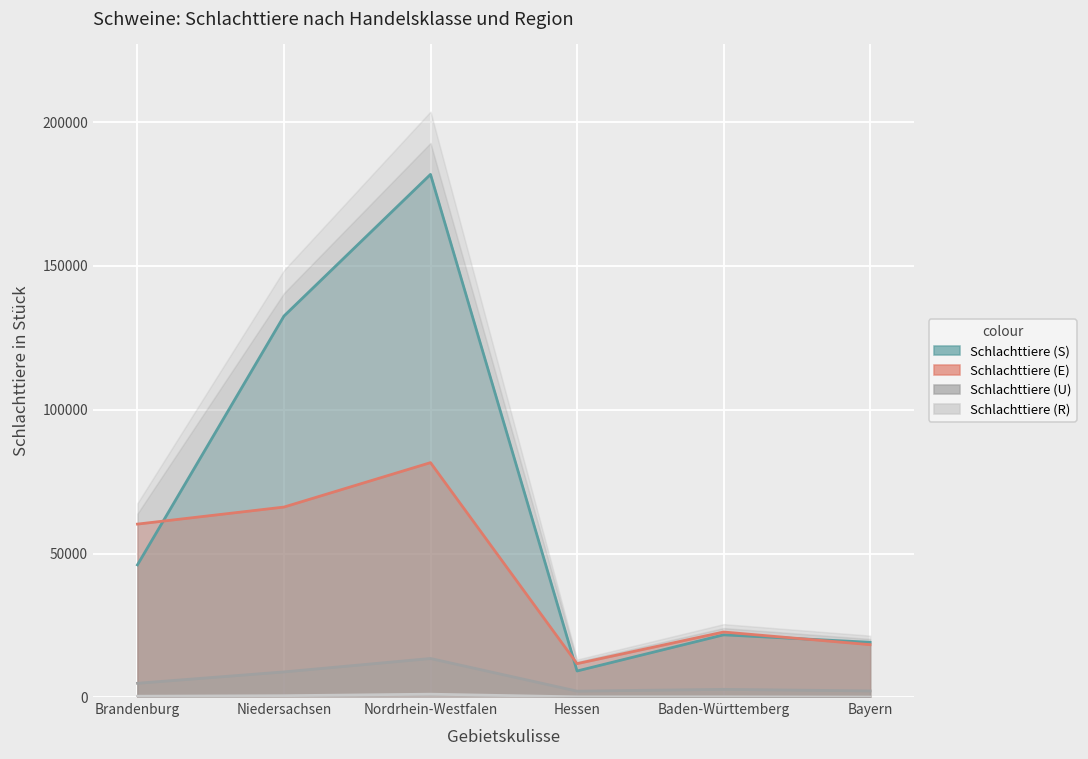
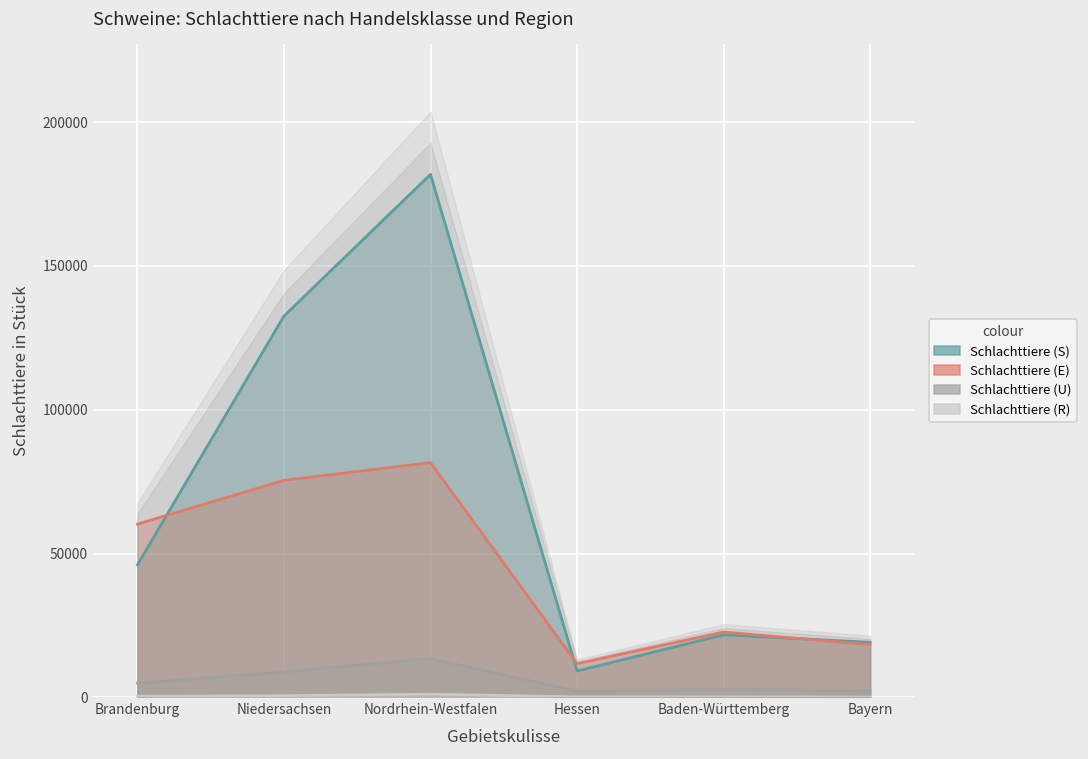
  {
    "Schlachttiere (E)": {
      "Brandenburg": 60000,
-     "Niedersachsen": 66000,
+     "Niedersachsen": 75000,
      "Nordrhein-Westfalen": 82000
    }
  }
